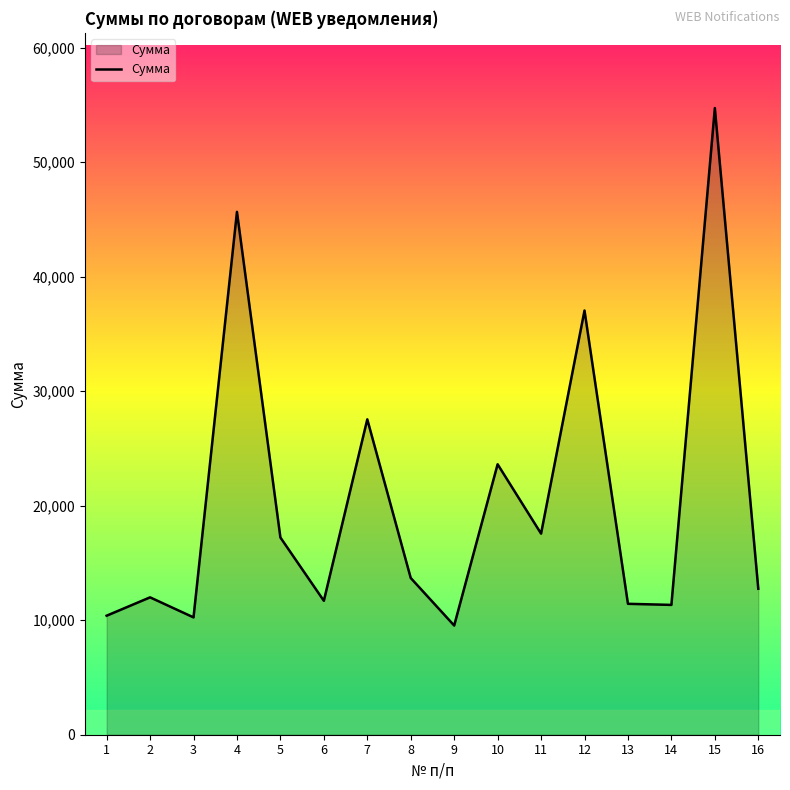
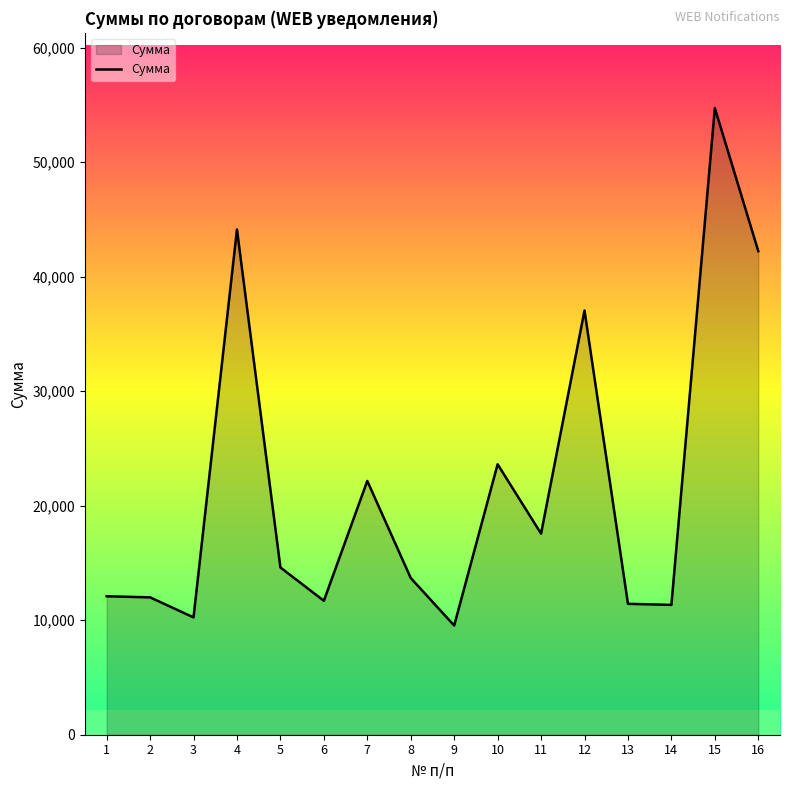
  {
-   "1": "10,400",
+   "1": "12,100",
    "2": "12,000",
    "3": "10,200",
-   "4": "45,700",
-   "5": "17,200",
+   "4": "44,100",
+   "5": "14,600",
    "6": "11,700",
-   "7": "27,500",
+   "7": "22,200",
    "8": "13,700",
    "9": "9,500",
    "10": "23,600",
    "11": "17,600",
    "12": "37,000",
    "13": "11,400",
    "14": "11,300",
    "15": "54,700",
-   "16": "12,700"
+   "16": "42,200"
  }
